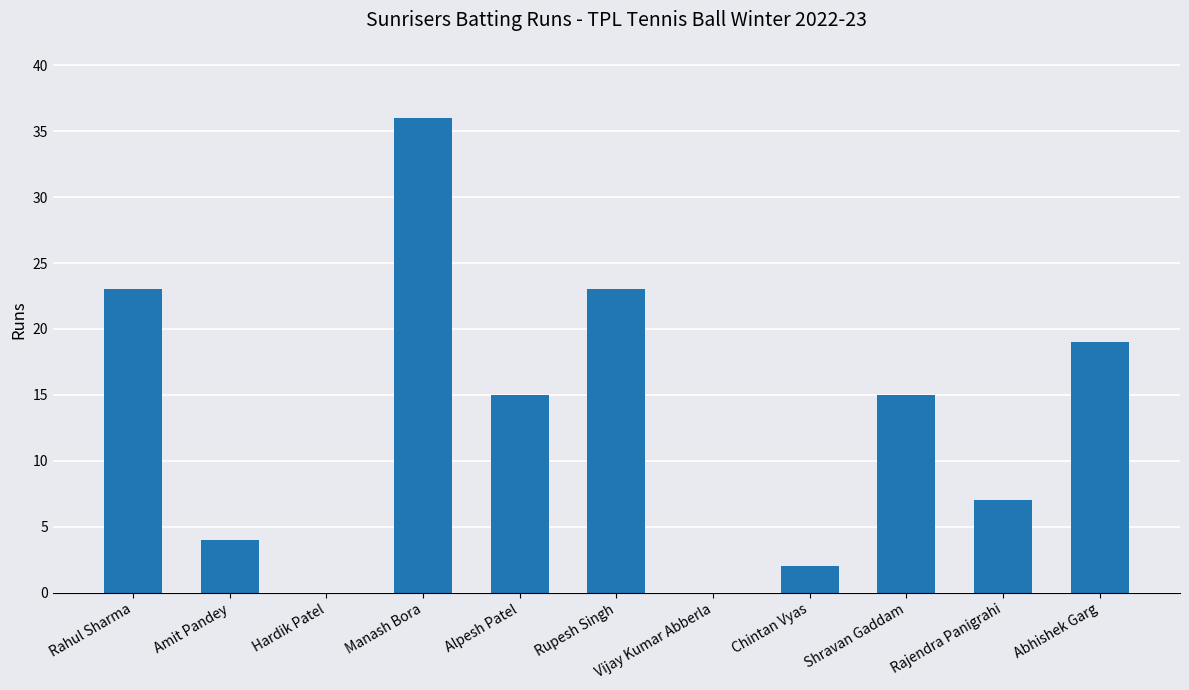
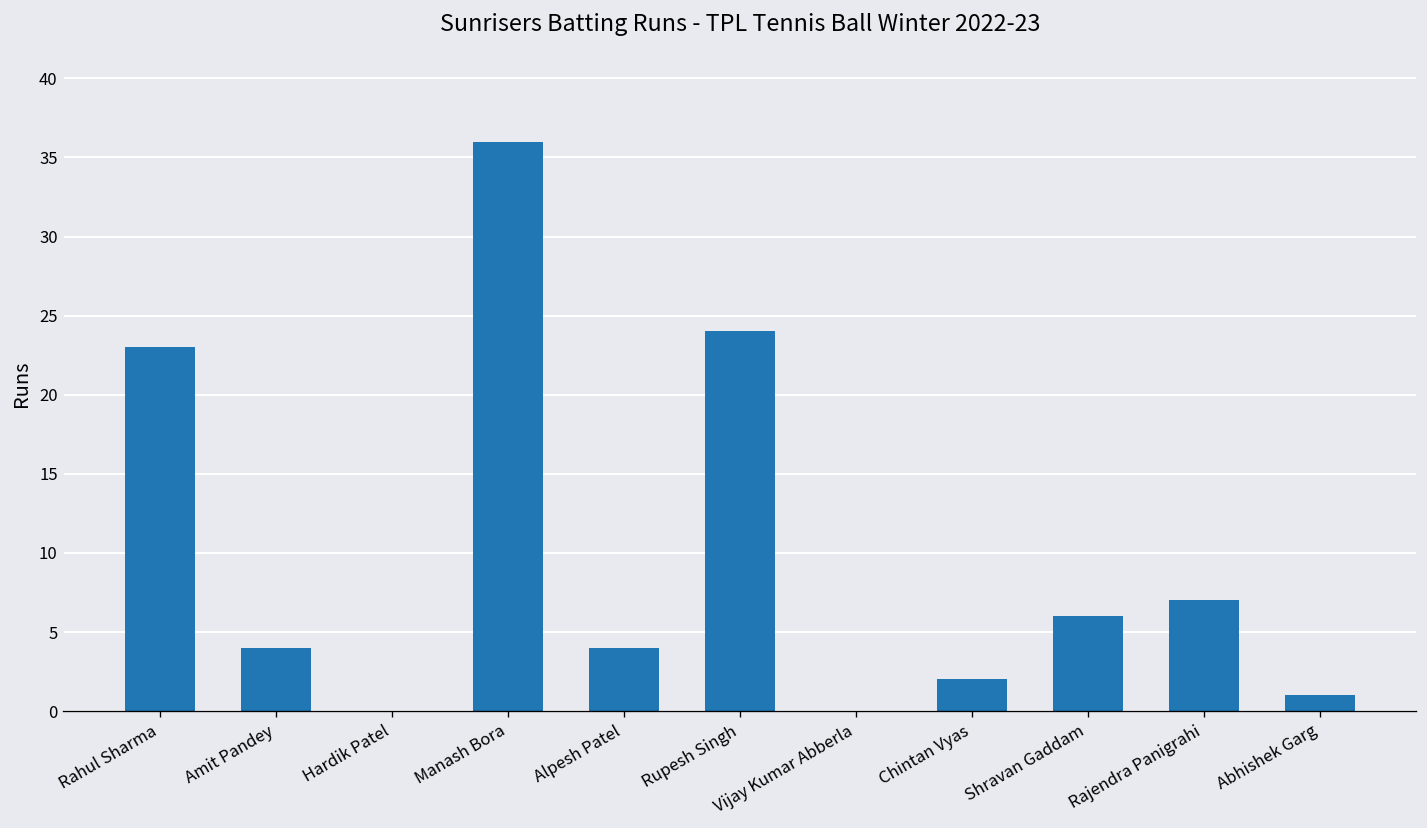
  {
    "Rahul Sharma": 23,
    "Amit Pandey": 4,
    "Hardik Patel": 0,
    "Manash Bora": 36,
-   "Alpesh Patel": 15,
-   "Rupesh Singh": 23,
+   "Alpesh Patel": 4,
+   "Rupesh Singh": 24,
    "Vijay Kumar Abberla": 0,
    "Chintan Vyas": 2,
-   "Shravan Gaddam": 15,
+   "Shravan Gaddam": 6,
    "Rajendra Panigrahi": 7,
-   "Abhishek Garg": 19
+   "Abhishek Garg": 1
  }
